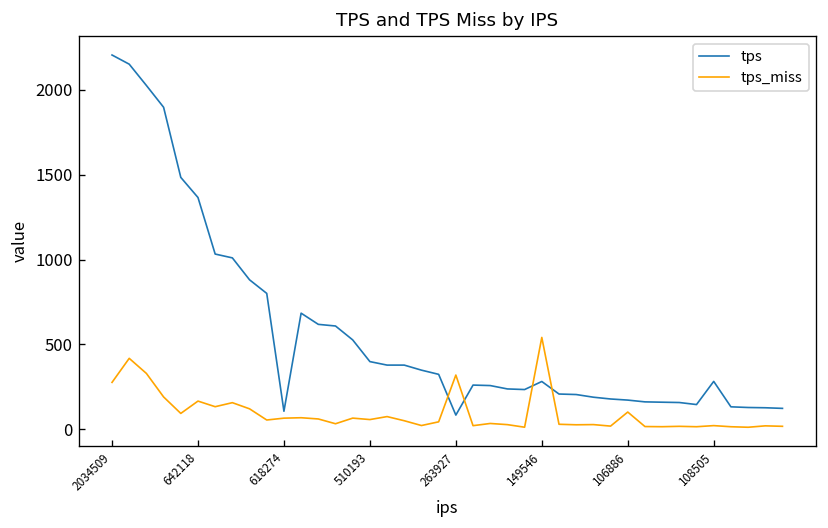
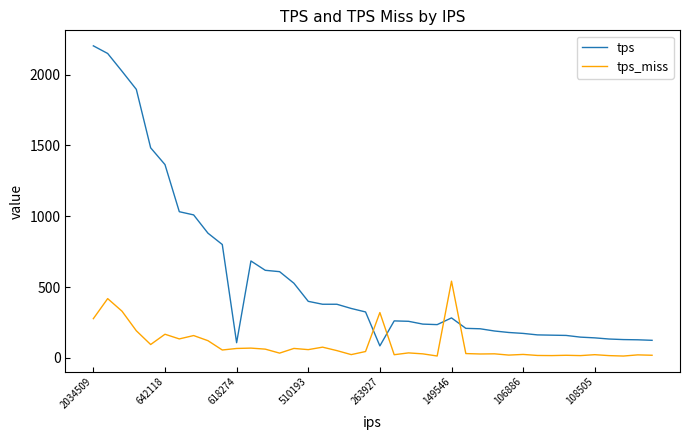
  {
    "tps": {
      "2034509": 2200,
      "642118": 1370,
      "618274": 110,
      "510193": 400,
      "263927": 80,
      "149546": 280,
      "106886": 170,
-     "108505": 280
+     "108505": 140
    },
    "tps_miss": {
      "2034509": 280,
      "642118": 170,
      "618274": 70,
      "510193": 60,
      "263927": 320,
      "149546": 540,
-     "106886": 100,
+     "106886": 20,
      "108505": 20
    }
  }
